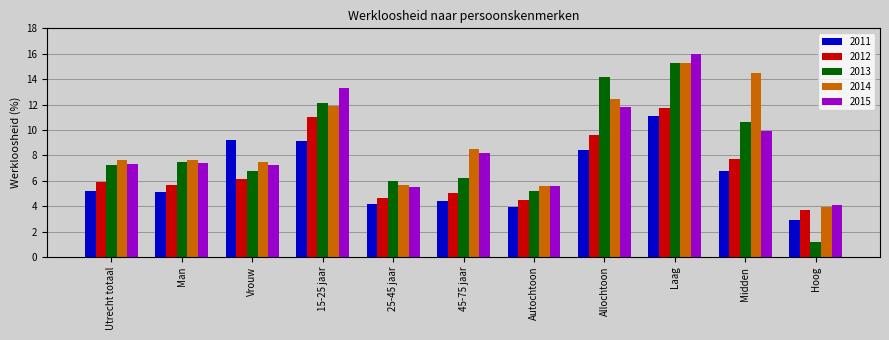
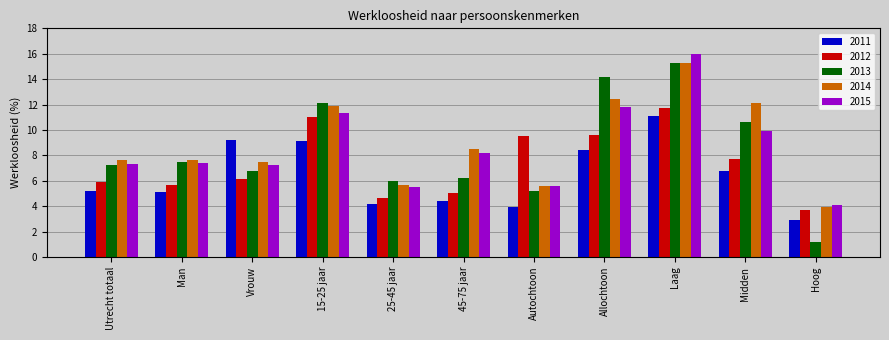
  {
    "2011": {
      "Utrecht totaal": 5.2,
      "Man": 5.1,
      "Vrouw": 9.2,
      "15-25 jaar": 9.1,
      "25-45 jaar": 4.2,
      "45-75 jaar": 4.4,
      "Autochtoon": 3.9,
      "Allochtoon": 8.4,
      "Laag": 11.1,
      "Midden": 6.8,
      "Hoog": 2.9
    },
    "2012": {
      "Utrecht totaal": 5.9,
      "Man": 5.7,
      "Vrouw": 6.1,
      "15-25 jaar": 11.0,
      "25-45 jaar": 4.6,
      "45-75 jaar": 5.0,
-     "Autochtoon": 4.5,
+     "Autochtoon": 9.5,
      "Allochtoon": 9.6,
      "Laag": 11.7,
      "Midden": 7.7,
      "Hoog": 3.7
    },
    "2013": {
      "Utrecht totaal": 7.2,
      "Man": 7.5,
      "Vrouw": 6.8,
      "15-25 jaar": 12.1,
      "25-45 jaar": 6.0,
      "45-75 jaar": 6.2,
      "Autochtoon": 5.2,
      "Allochtoon": 14.2,
      "Laag": 15.3,
      "Midden": 10.6,
      "Hoog": 1.2
    },
    "2014": {
      "Utrecht totaal": 7.6,
      "Man": 7.6,
      "Vrouw": 7.5,
      "15-25 jaar": 11.9,
      "25-45 jaar": 5.7,
      "45-75 jaar": 8.5,
      "Autochtoon": 5.6,
      "Allochtoon": 12.4,
      "Laag": 15.3,
-     "Midden": 14.5,
+     "Midden": 12.1,
      "Hoog": 3.9
    },
    "2015": {
      "Utrecht totaal": 7.3,
      "Man": 7.4,
      "Vrouw": 7.2,
-     "15-25 jaar": 13.3,
+     "15-25 jaar": 11.3,
      "25-45 jaar": 5.5,
      "45-75 jaar": 8.2,
      "Autochtoon": 5.6,
      "Allochtoon": 11.8,
      "Laag": 16.0,
      "Midden": 9.9,
      "Hoog": 4.1
    }
  }
